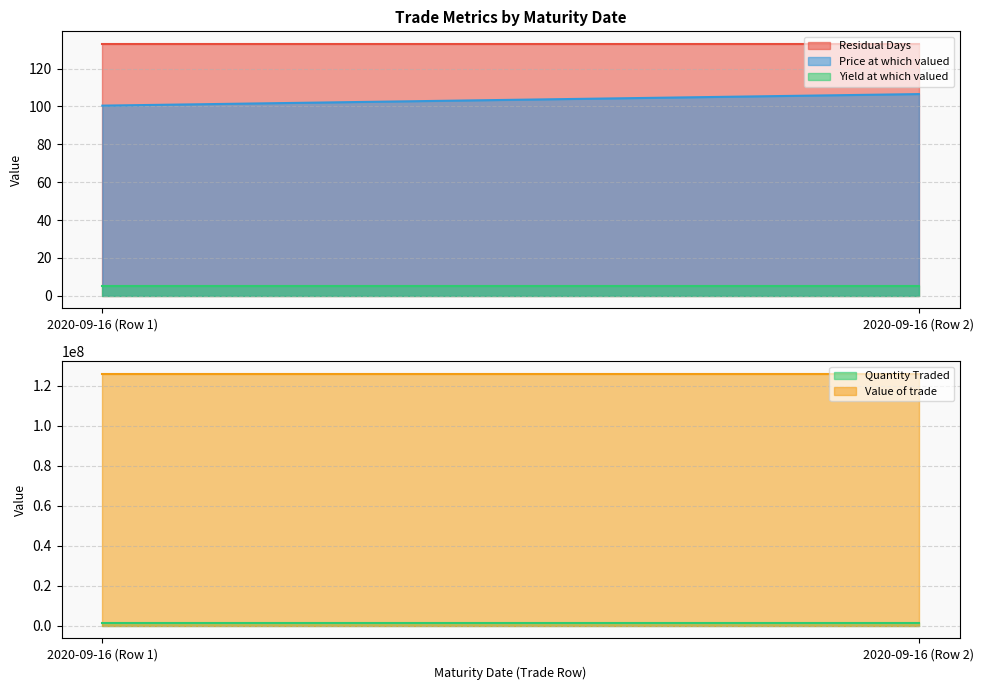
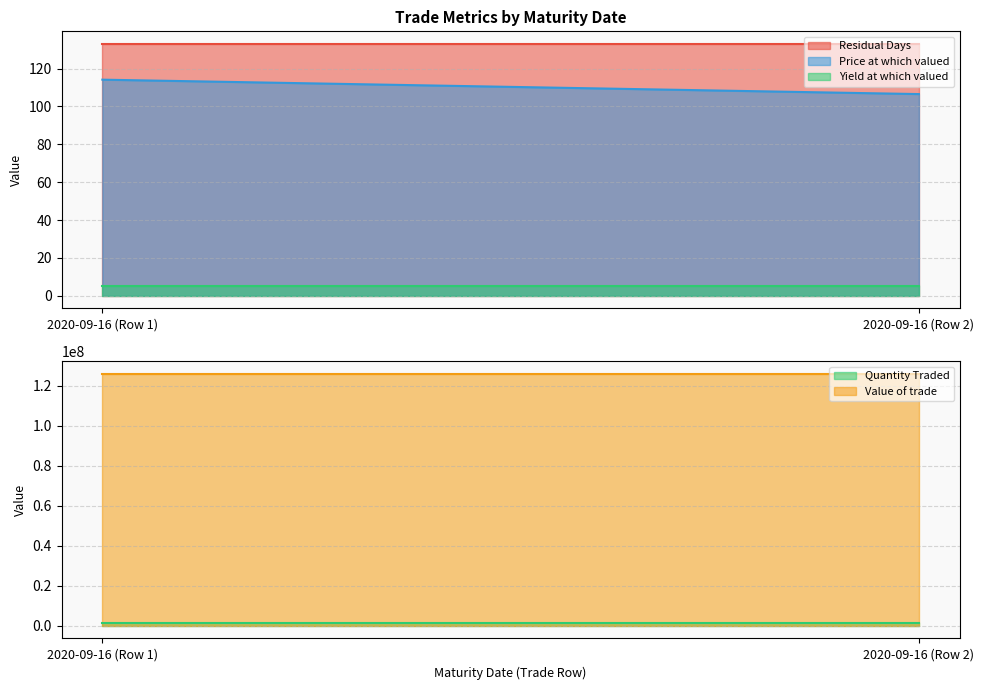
  {
    "Trade Metrics by Maturity Date": {
      "Residual Days": {
        "2020-09-16 (Row 1)": 133
      },
      "Price at which valued": {
-       "2020-09-16 (Row 1)": 100,
+       "2020-09-16 (Row 1)": 114,
        "2020-09-16 (Row 2)": 107
      },
      "Yield at which valued": {
        "2020-09-16 (Row 1)": 5,
        "2020-09-16 (Row 2)": 5
      }
    }
  }
